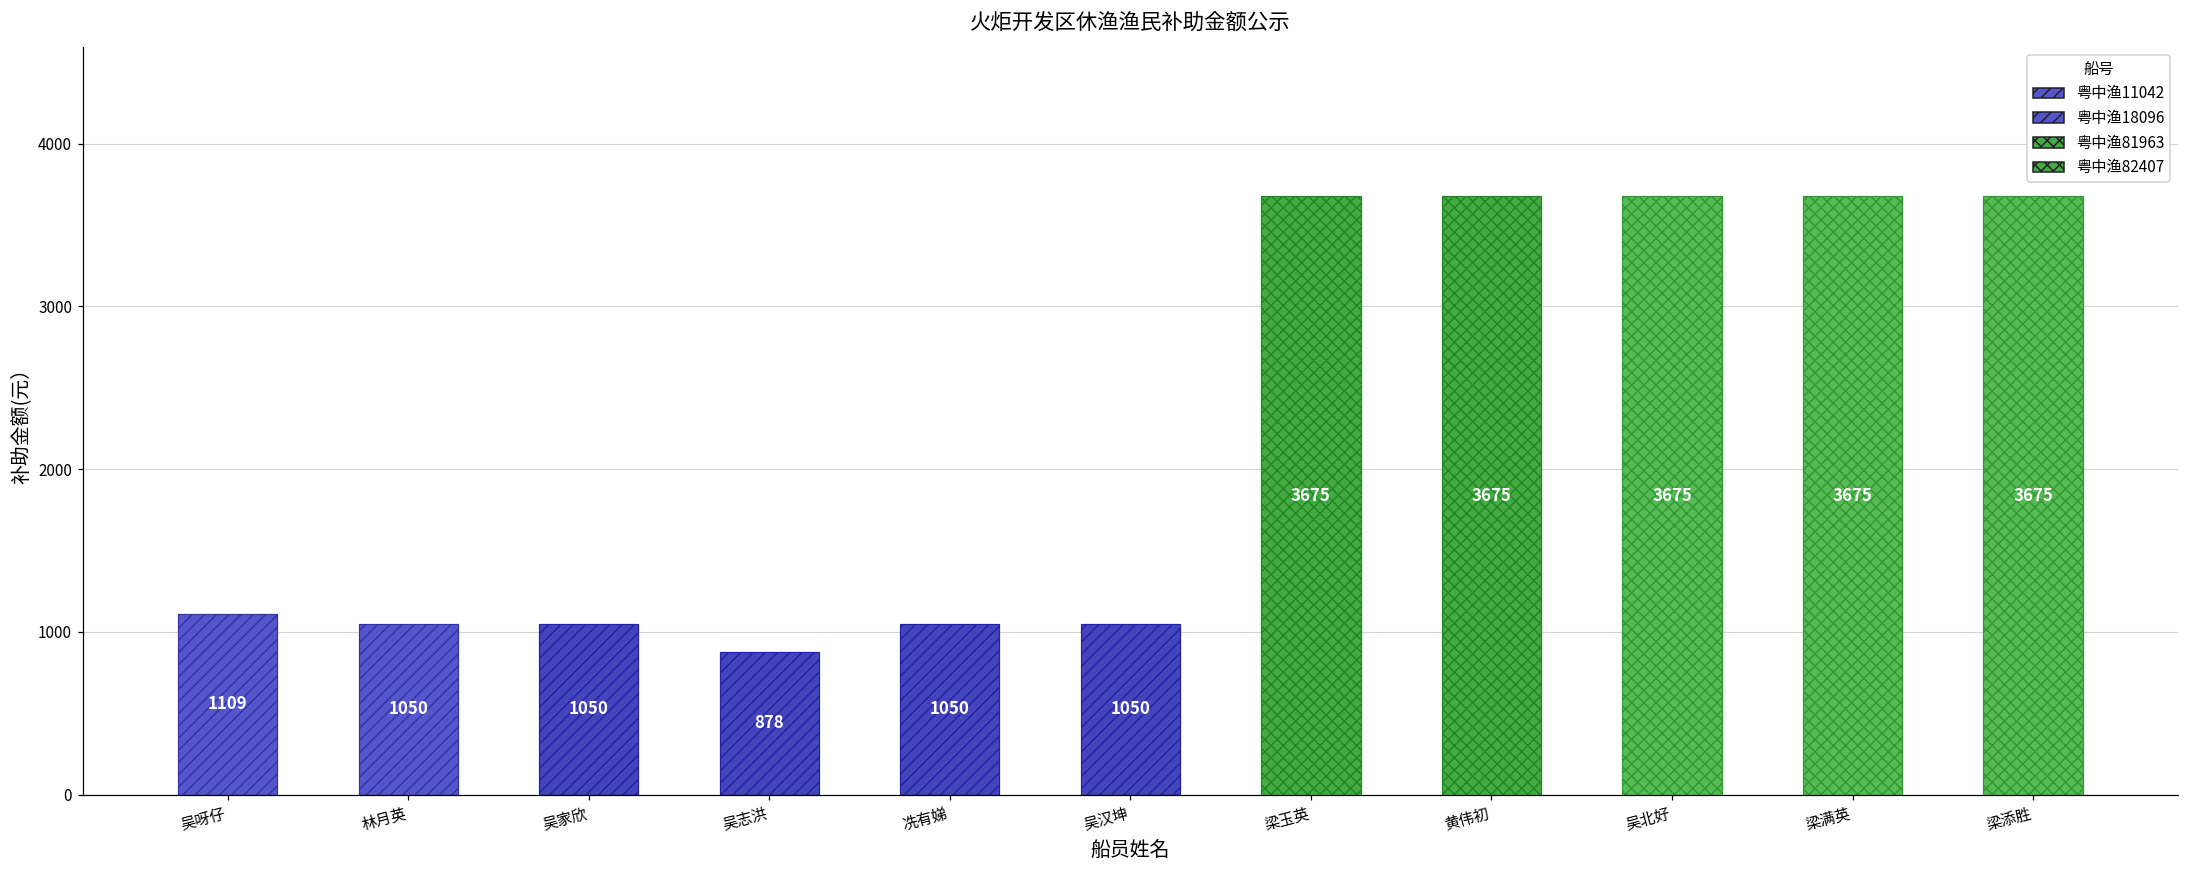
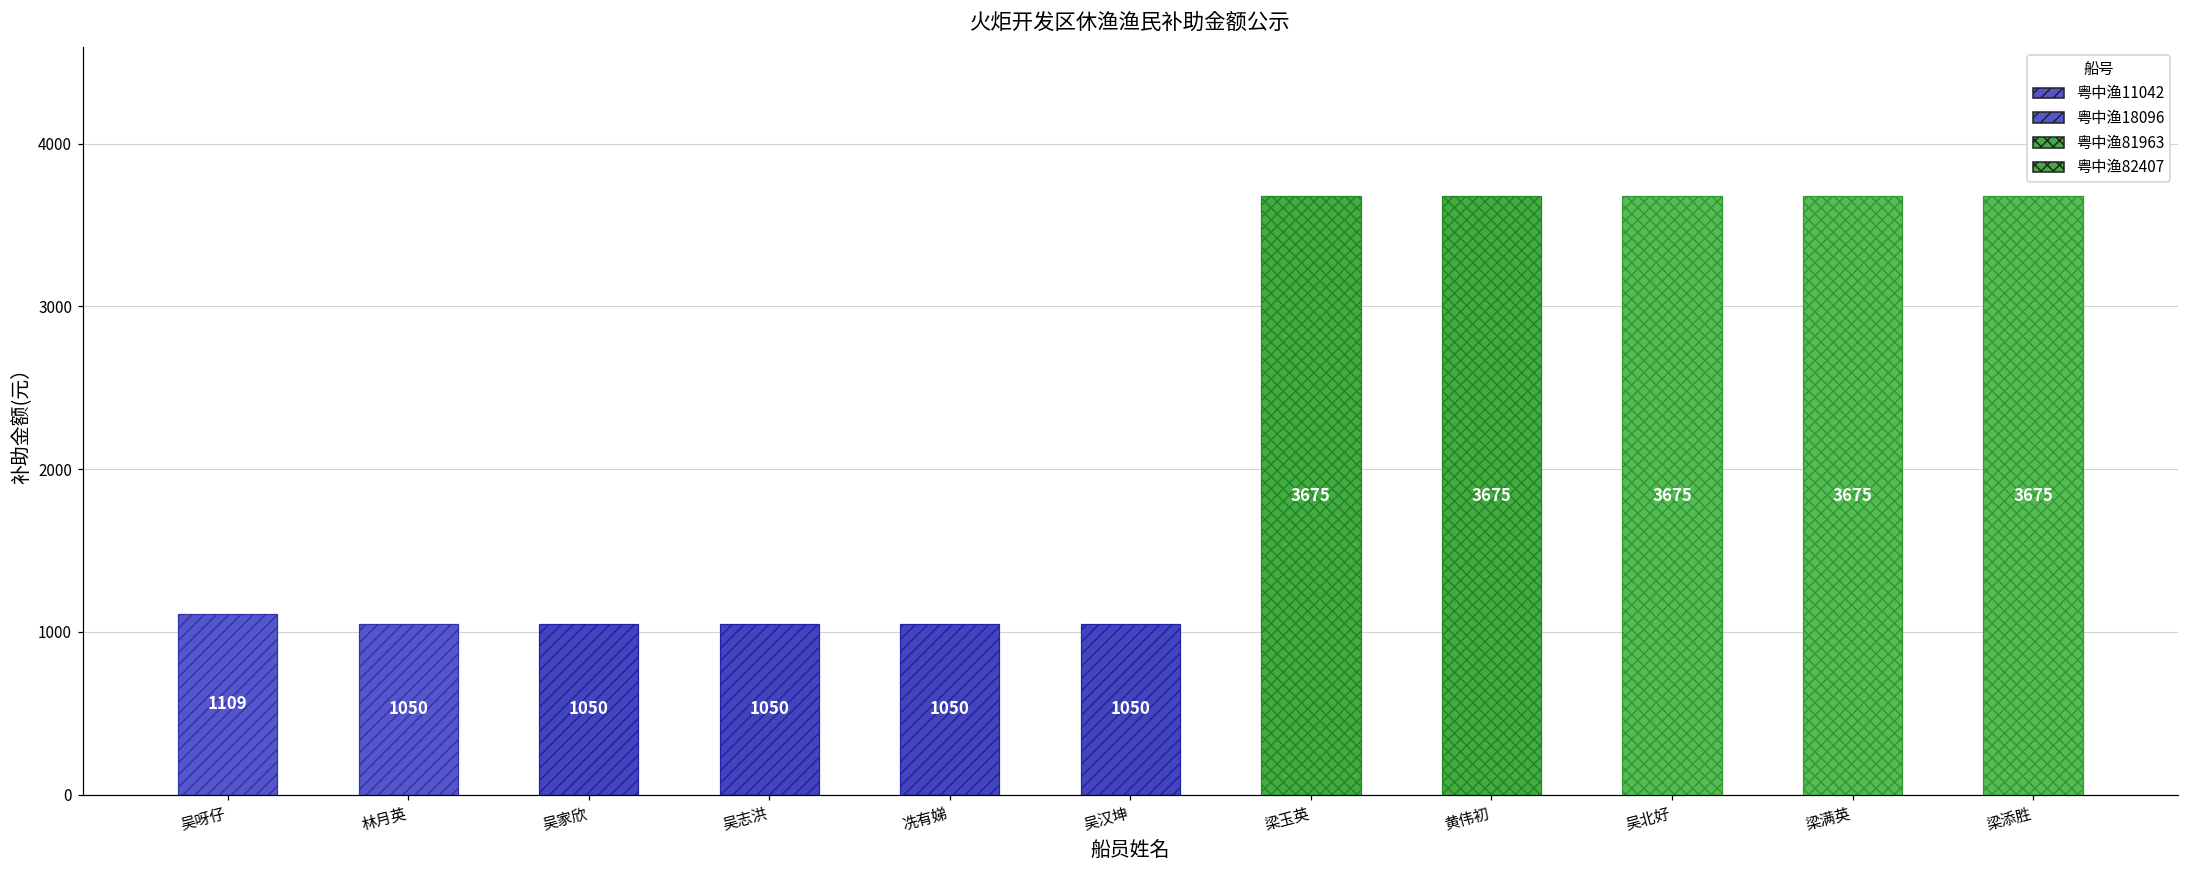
  {
    "吴呀仔": 1109,
    "林月英": 1050,
    "吴家欣": 1050,
-   "吴志洪": 878,
+   "吴志洪": 1050,
    "冼有娣": 1050,
    "吴汉坤": 1050,
    "梁玉英": 3675,
    "黄伟初": 3675,
    "吴北好": 3675,
    "梁满英": 3675,
    "梁添胜": 3675
  }
